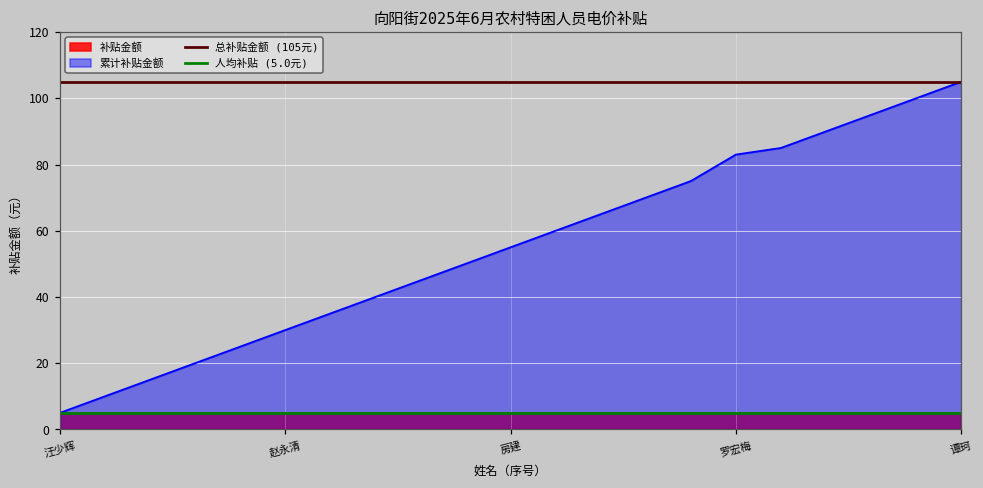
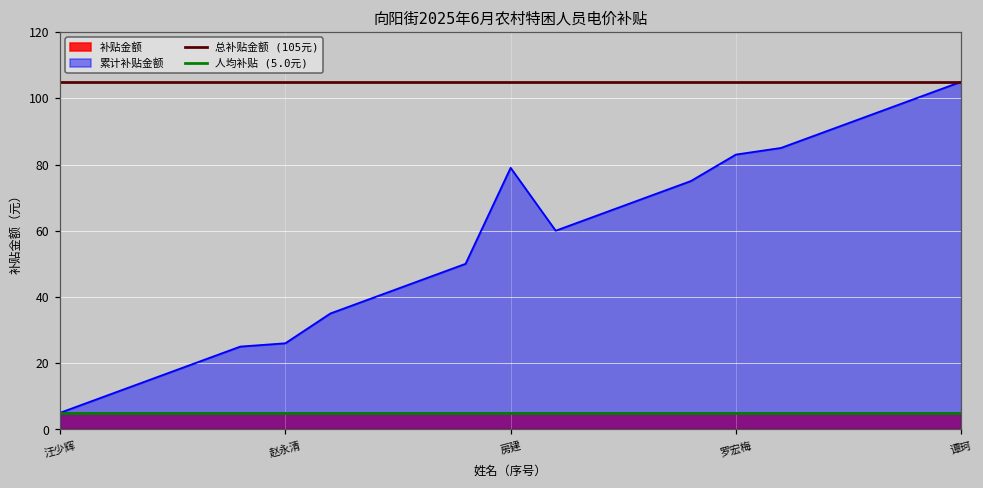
  {
    "补贴金额": {
      "赵永清": 5,
      "房建": 5,
      "罗宏梅": 5,
      "谭珂": 5
    },
    "累计补贴金额": {
-     "赵永清": 30,
-     "房建": 55,
+     "赵永清": 26,
+     "房建": 79,
      "罗宏梅": 83,
      "谭珂": 105
    }
  }
